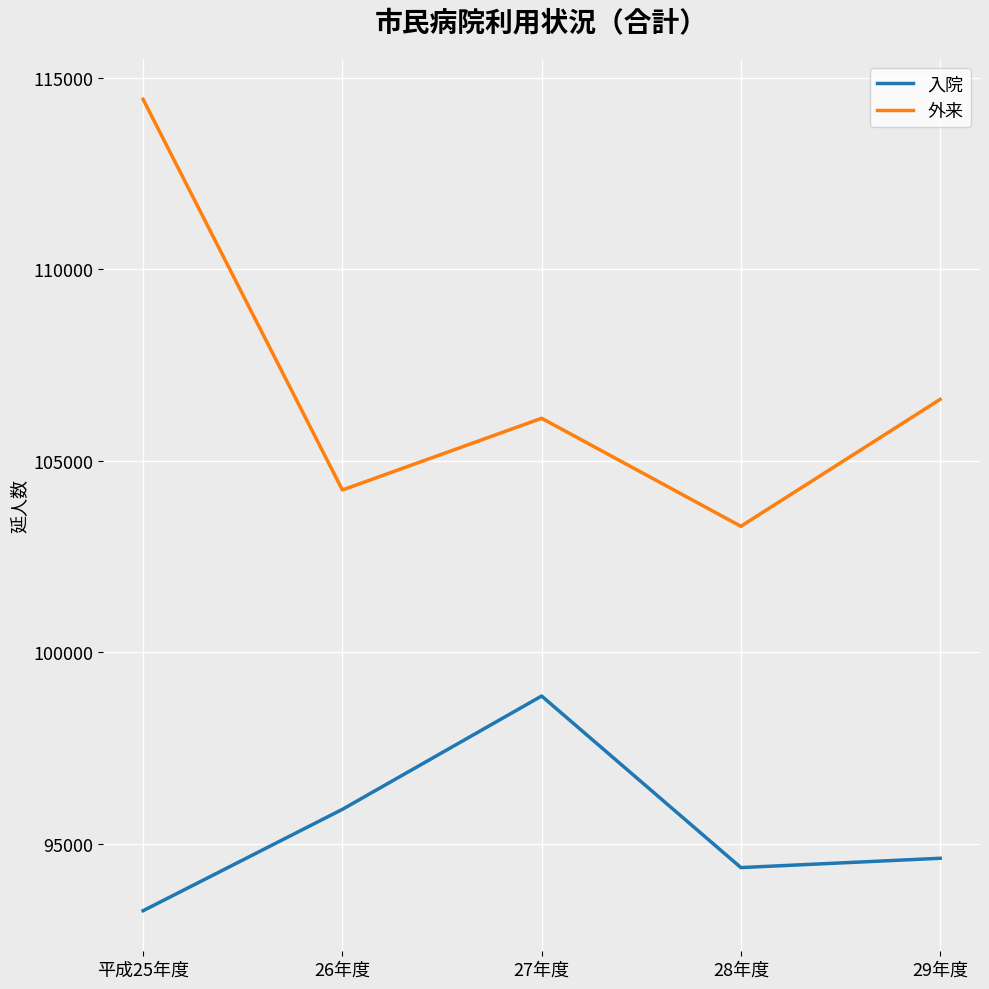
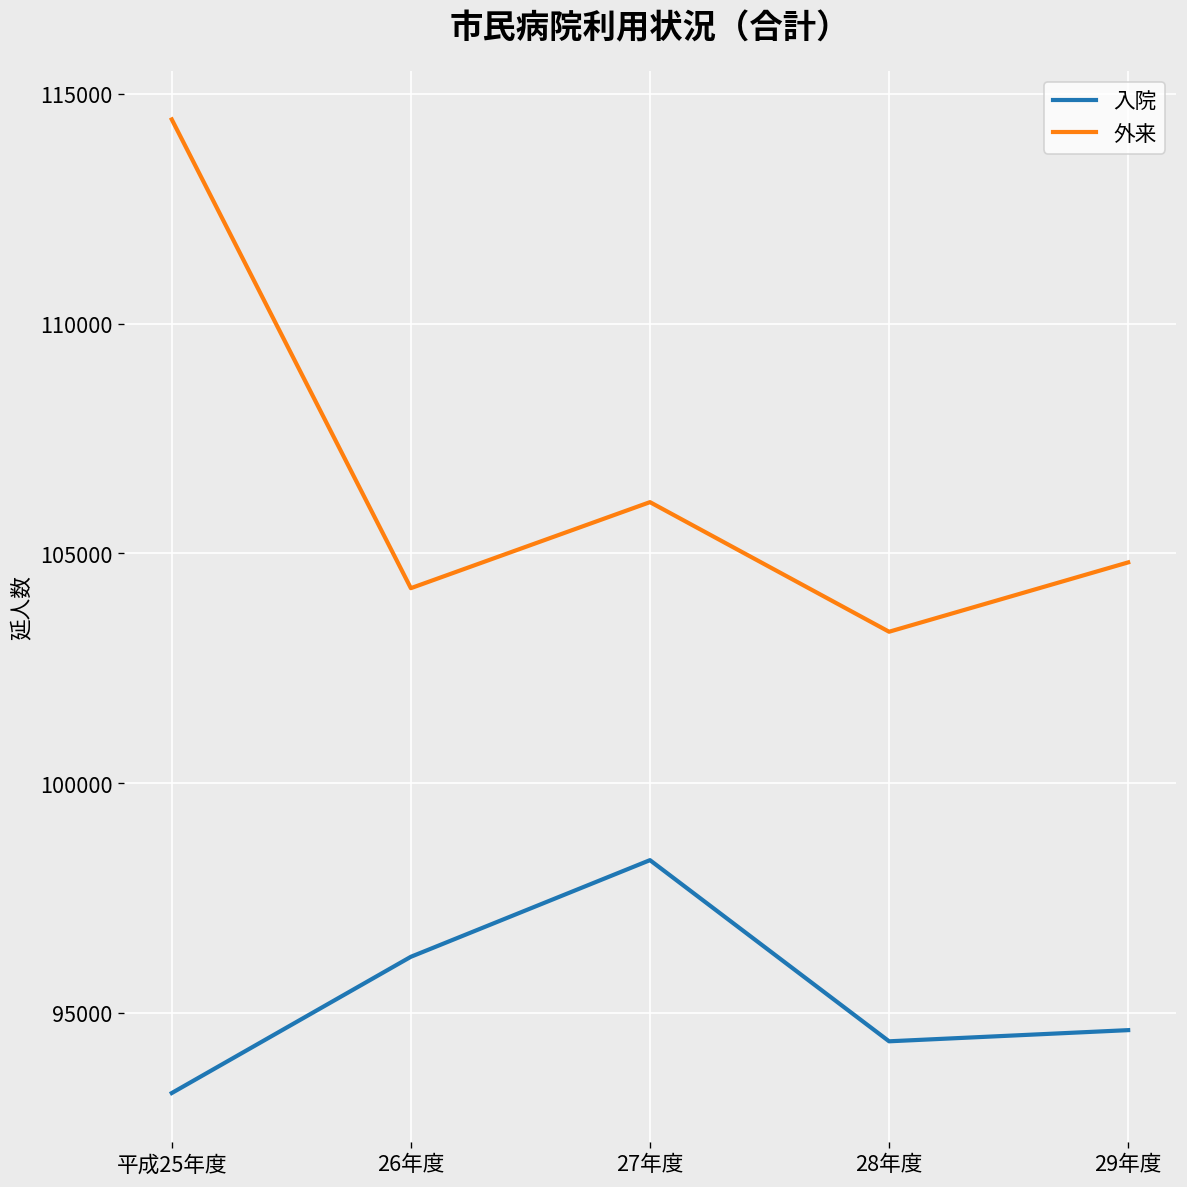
  {
    "入院": {
      "平成25年度": 93300,
-     "26年度": 95900,
-     "27年度": 98900,
+     "26年度": 96200,
+     "27年度": 98300,
      "28年度": 94400,
      "29年度": 94600
    },
    "外来": {
      "平成25年度": 114400,
      "26年度": 104200,
      "27年度": 106100,
      "28年度": 103300,
-     "29年度": 106600
+     "29年度": 104800
    }
  }
